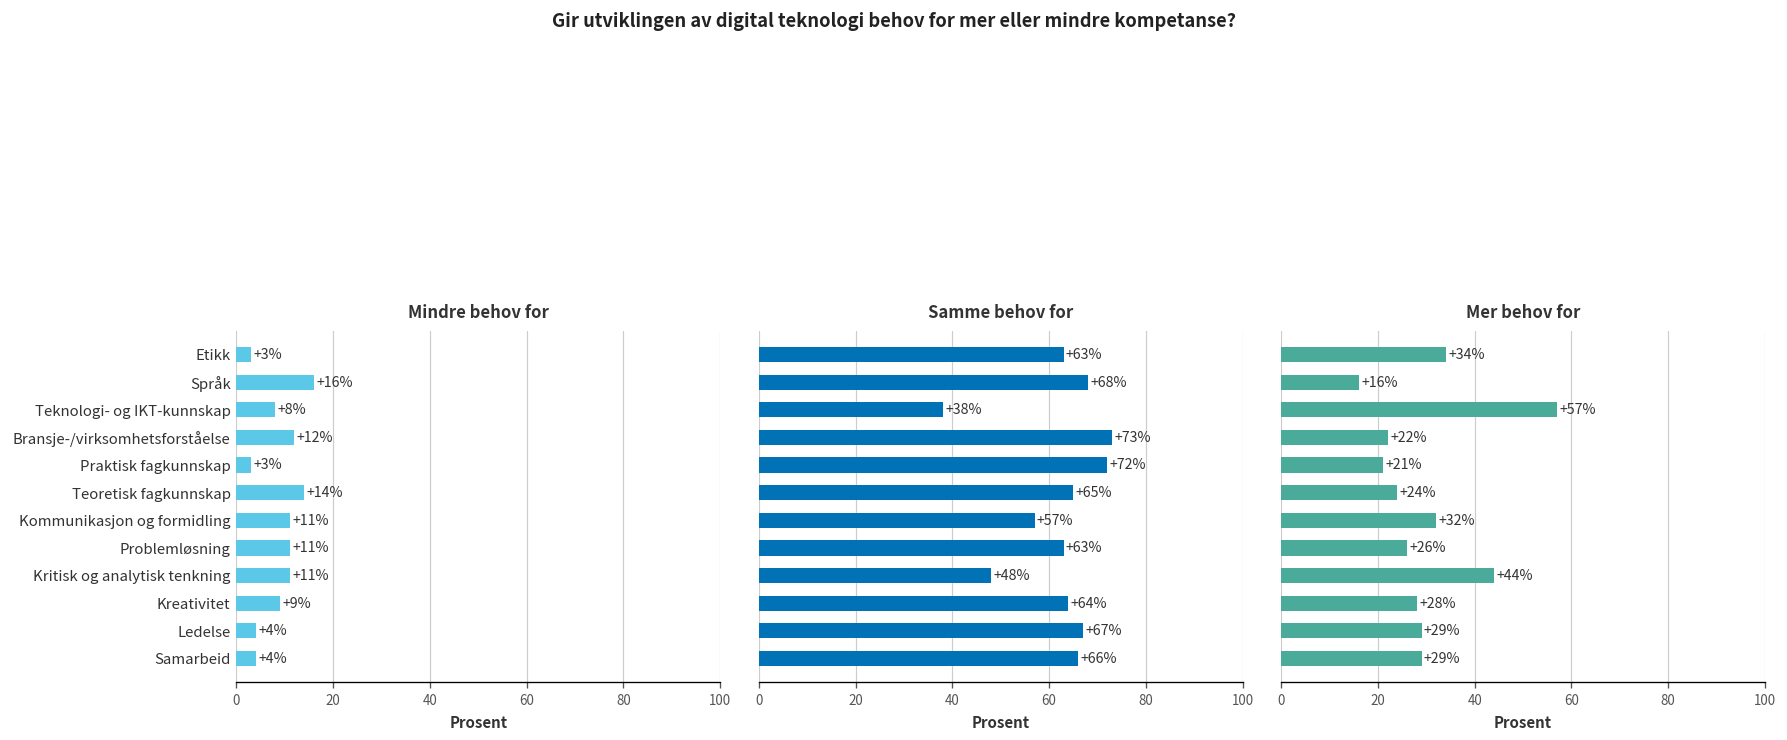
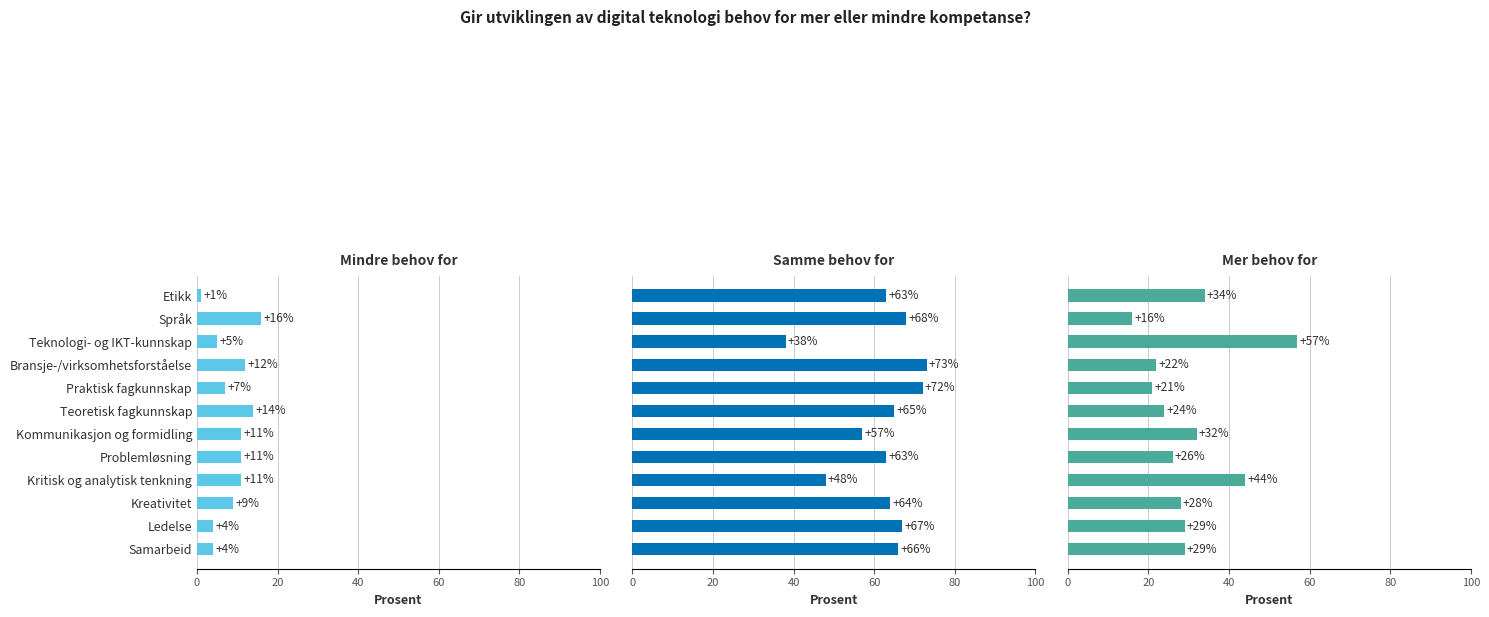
  {
    "Mindre behov for": {
-     "Etikk": "+3%",
+     "Etikk": "+1%",
      "Språk": "+16%",
-     "Teknologi- og IKT-kunnskap": "+8%",
+     "Teknologi- og IKT-kunnskap": "+5%",
      "Bransje-/virksomhetsforståelse": "+12%",
-     "Praktisk fagkunnskap": "+3%",
+     "Praktisk fagkunnskap": "+7%",
      "Teoretisk fagkunnskap": "+14%",
      "Kommunikasjon og formidling": "+11%",
      "Problemløsning": "+11%",
      "Kritisk og analytisk tenkning": "+11%",
      "Kreativitet": "+9%",
      "Ledelse": "+4%",
      "Samarbeid": "+4%"
    }
  }
